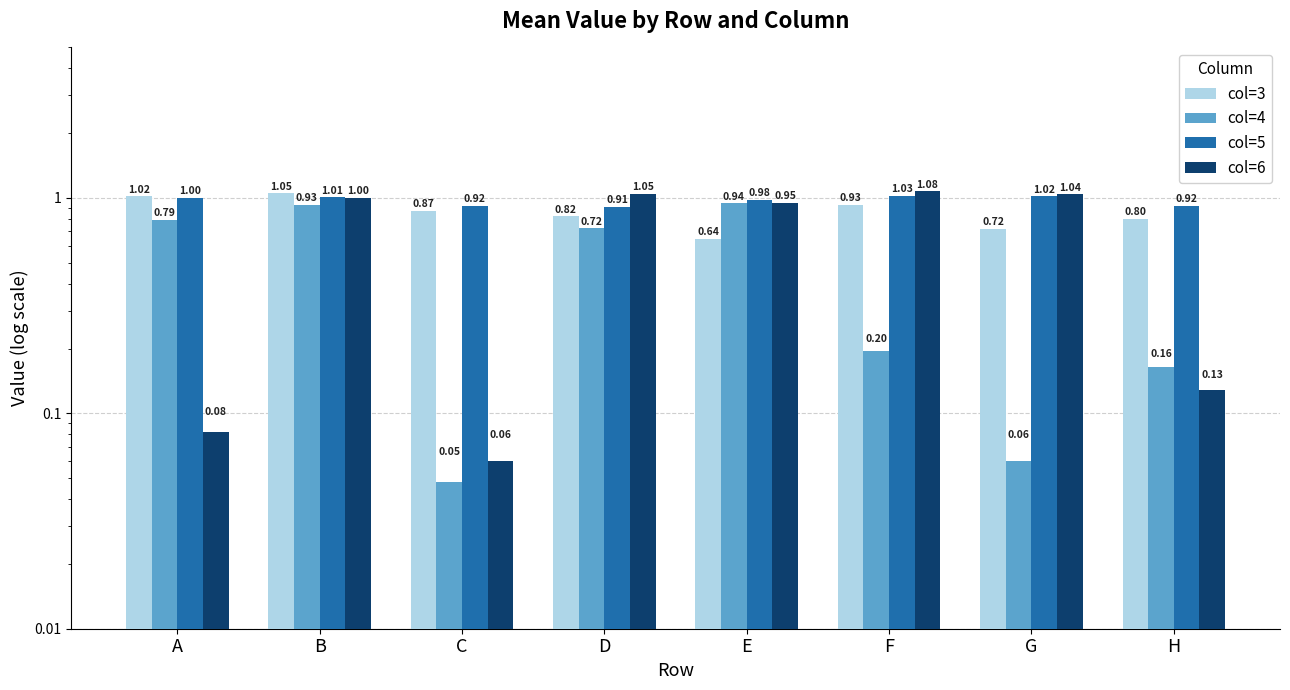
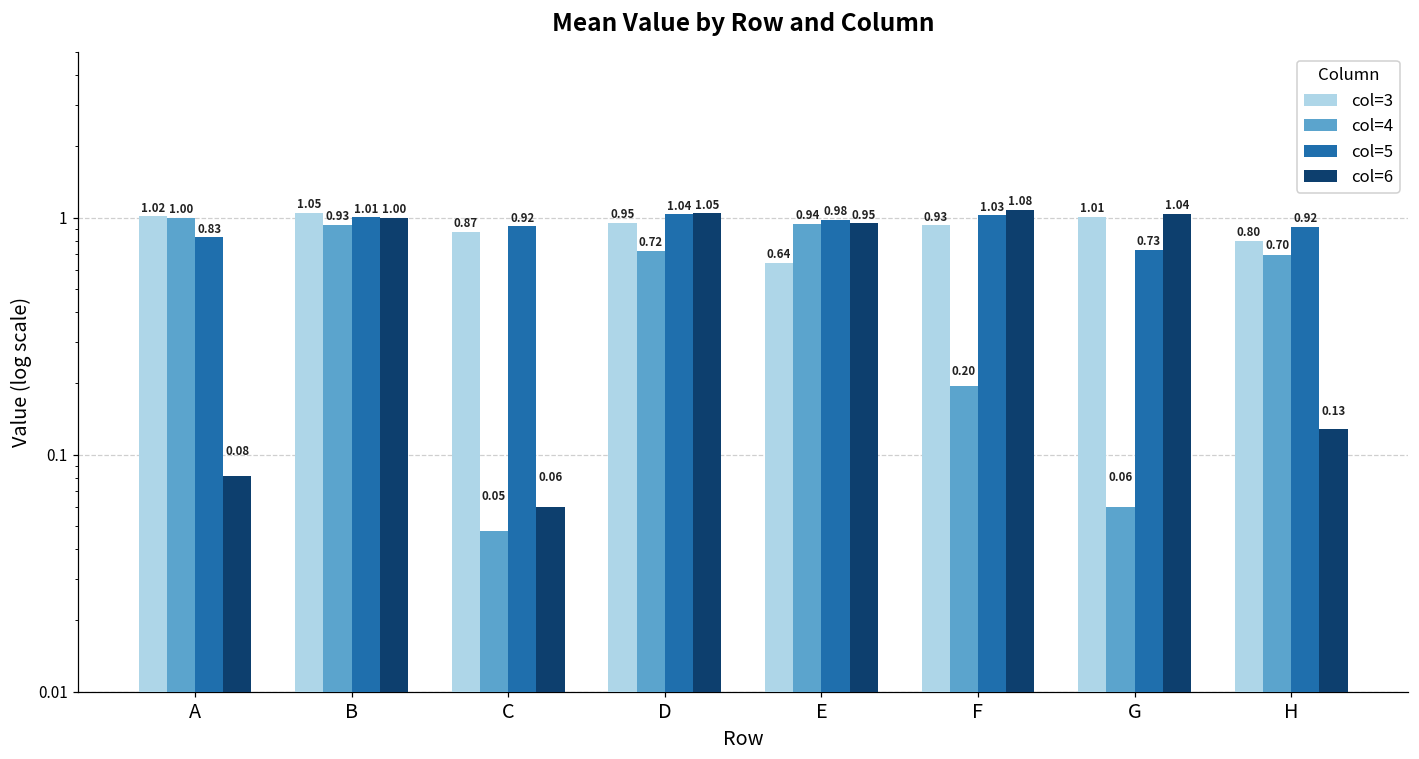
  {
    "col=3": {
      "A": 1.02,
      "B": 1.05,
      "C": 0.87,
-     "D": 0.82,
+     "D": 0.95,
      "E": 0.64,
      "F": 0.93,
-     "G": 0.72,
+     "G": 1.01,
      "H": 0.80
    },
    "col=4": {
-     "A": 0.79,
+     "A": 1.00,
      "B": 0.93,
      "D": 0.72,
      "E": 0.94,
      "F": 0.20,
      "G": 0.06,
-     "H": 0.16
+     "H": 0.70
    },
    "col=5": {
-     "A": 1.00,
+     "A": 0.83,
      "B": 1.01,
      "C": 0.92,
-     "D": 0.91,
+     "D": 1.04,
      "E": 0.98,
      "F": 1.03,
-     "G": 1.02,
+     "G": 0.73,
      "H": 0.92
    },
    "col=6": {
      "A": 0.08,
      "B": 1.00,
      "C": 0.06,
      "D": 1.05,
      "E": 0.95,
      "F": 1.08,
      "G": 1.04,
      "H": 0.13
    }
  }
